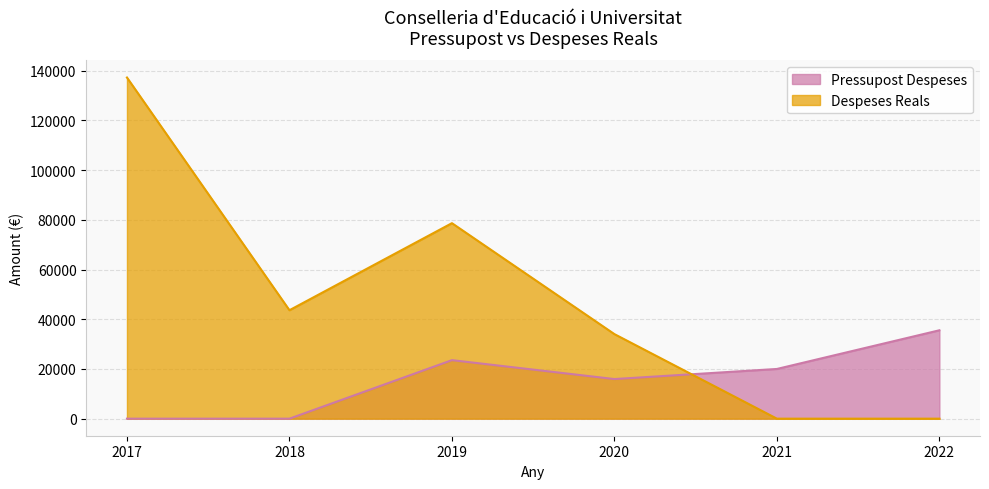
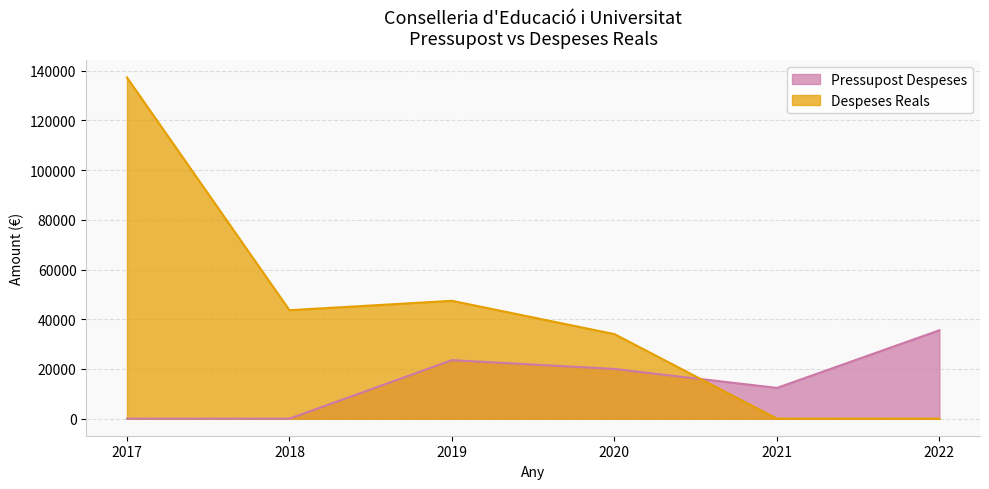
  {
    "Pressupost Despeses": {
      "2017": 0,
      "2018": 0,
      "2019": 24000,
-     "2020": 16000,
-     "2021": 20000,
+     "2020": 20000,
+     "2021": 12000,
      "2022": 36000
    },
    "Despeses Reals": {
      "2017": 137000,
      "2018": 44000,
-     "2019": 79000,
+     "2019": 47000,
      "2020": 34000,
      "2021": 0,
      "2022": 0
    }
  }
